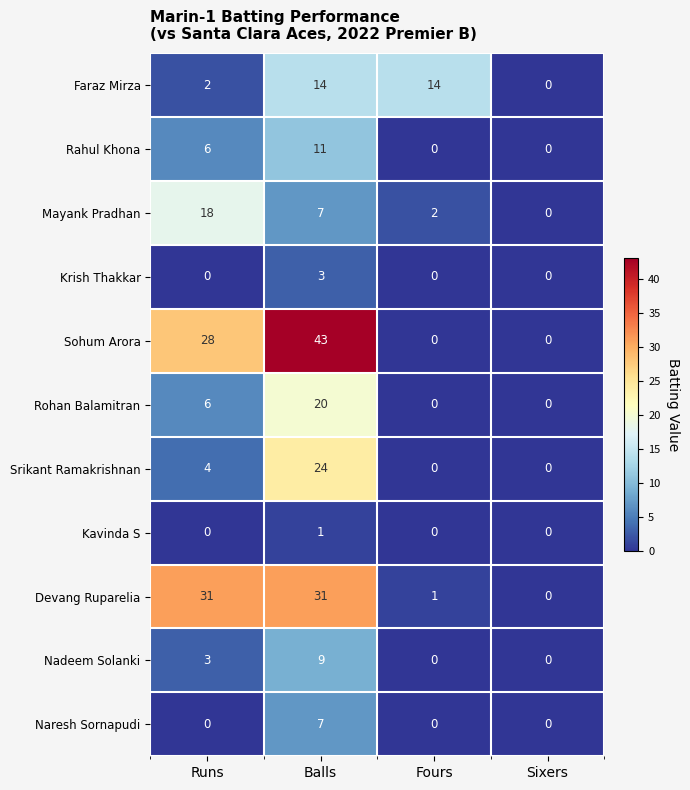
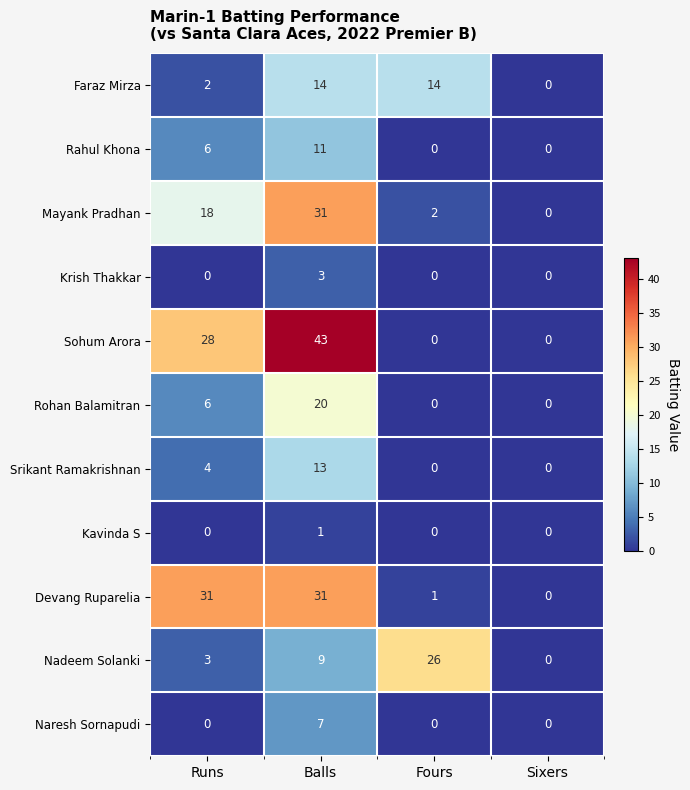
  {
    "Faraz Mirza": {
      "Runs": 2,
      "Balls": 14,
      "Fours": 14,
      "Sixers": 0
    },
    "Rahul Khona": {
      "Runs": 6,
      "Balls": 11,
      "Fours": 0,
      "Sixers": 0
    },
    "Mayank Pradhan": {
      "Runs": 18,
-     "Balls": 7,
+     "Balls": 31,
      "Fours": 2,
      "Sixers": 0
    },
    "Krish Thakkar": {
      "Runs": 0,
      "Balls": 3,
      "Fours": 0,
      "Sixers": 0
    },
    "Sohum Arora": {
      "Runs": 28,
      "Balls": 43,
      "Fours": 0,
      "Sixers": 0
    },
    "Rohan Balamitran": {
      "Runs": 6,
      "Balls": 20,
      "Fours": 0,
      "Sixers": 0
    },
    "Srikant Ramakrishnan": {
      "Runs": 4,
-     "Balls": 24,
+     "Balls": 13,
      "Fours": 0,
      "Sixers": 0
    },
    "Kavinda S": {
      "Runs": 0,
      "Balls": 1,
      "Fours": 0,
      "Sixers": 0
    },
    "Devang Ruparelia": {
      "Runs": 31,
      "Balls": 31,
      "Fours": 1,
      "Sixers": 0
    },
    "Nadeem Solanki": {
      "Runs": 3,
      "Balls": 9,
-     "Fours": 0,
+     "Fours": 26,
      "Sixers": 0
    },
    "Naresh Sornapudi": {
      "Runs": 0,
      "Balls": 7,
      "Fours": 0,
      "Sixers": 0
    }
  }
